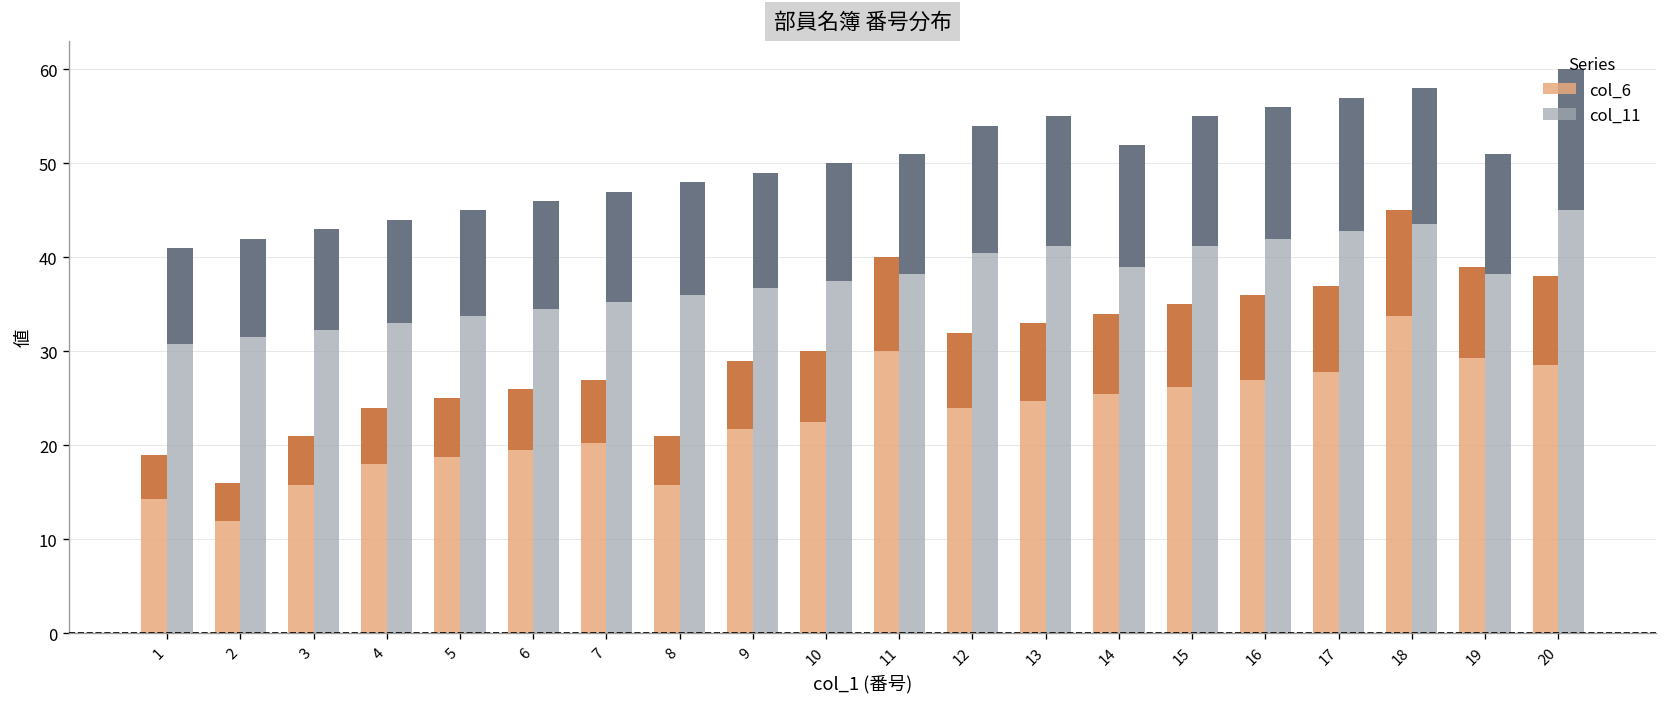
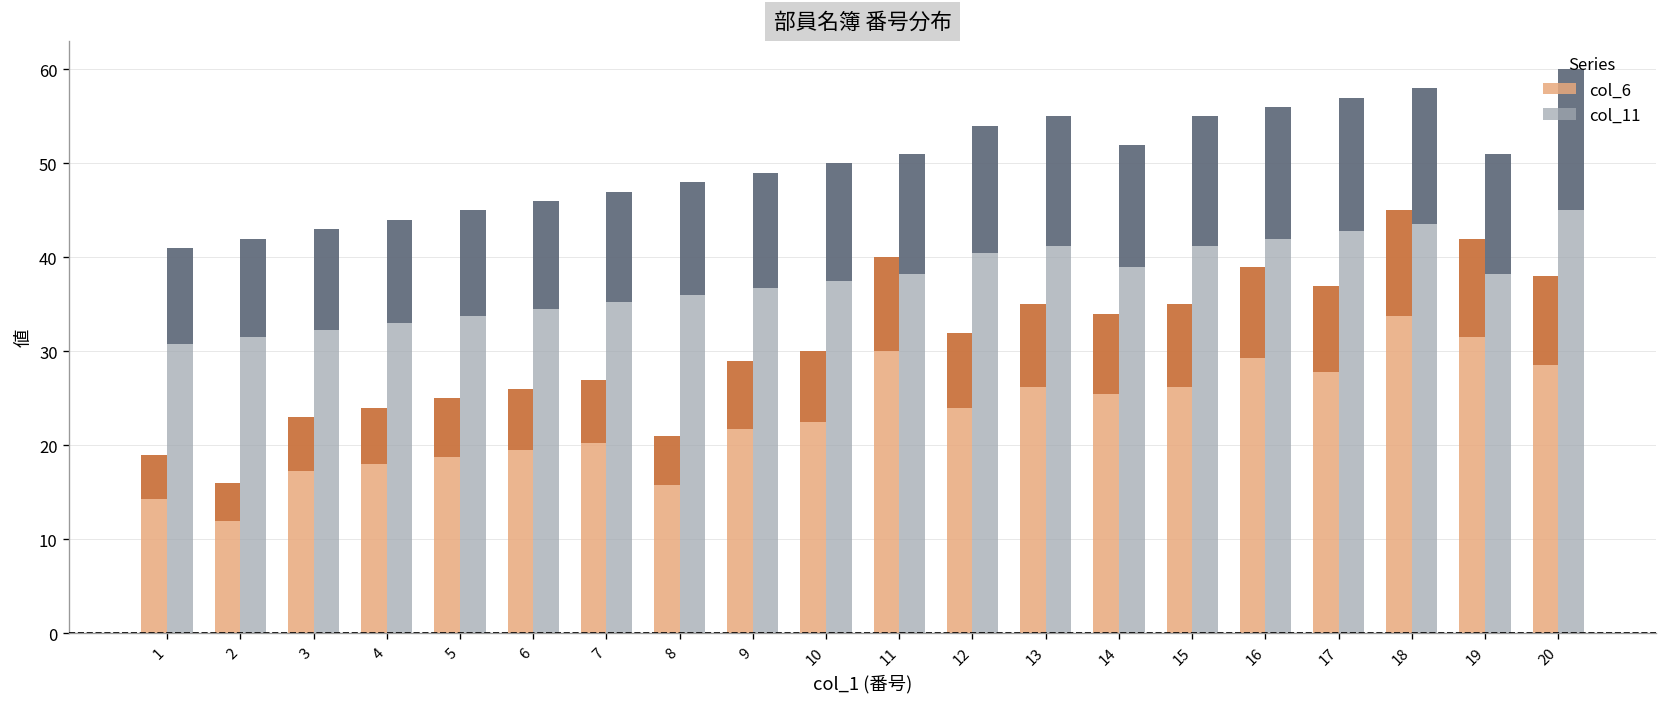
  {
    "col_6": {
      "1": 19,
      "2": 16,
-     "3": 21,
+     "3": 23,
      "4": 24,
      "5": 25,
      "6": 26,
      "7": 27,
      "8": 21,
      "9": 29,
      "10": 30,
      "11": 40,
      "12": 32,
-     "13": 33,
+     "13": 35,
      "14": 34,
      "15": 35,
-     "16": 36,
+     "16": 39,
      "17": 37,
      "18": 45,
-     "19": 39,
+     "19": 42,
      "20": 38
    },
    "col_11": {
      "1": 41,
      "2": 42,
      "3": 43,
      "4": 44,
      "5": 45,
      "6": 46,
      "7": 47,
      "8": 48,
      "9": 49,
      "10": 50,
      "11": 51,
      "12": 54,
      "13": 55,
      "14": 52,
      "15": 55,
      "16": 56,
      "17": 57,
      "18": 58,
      "19": 51,
      "20": 60
    }
  }
